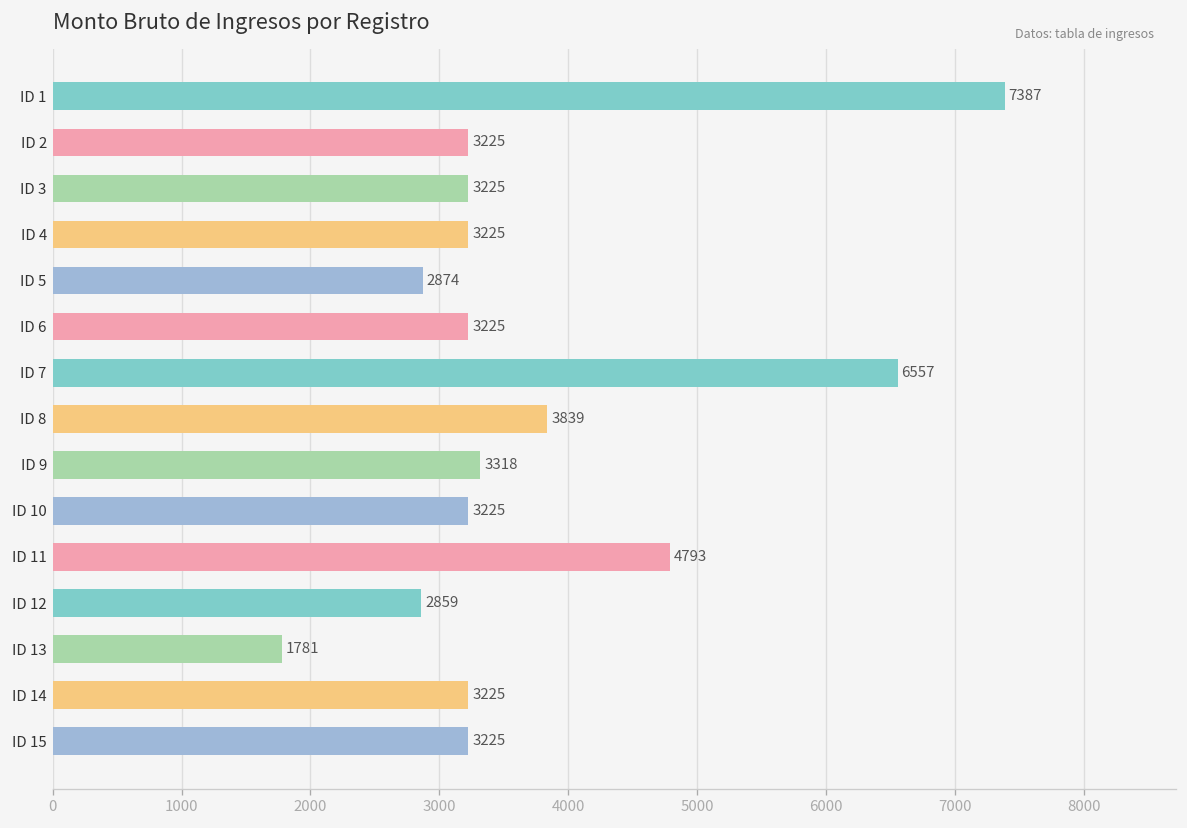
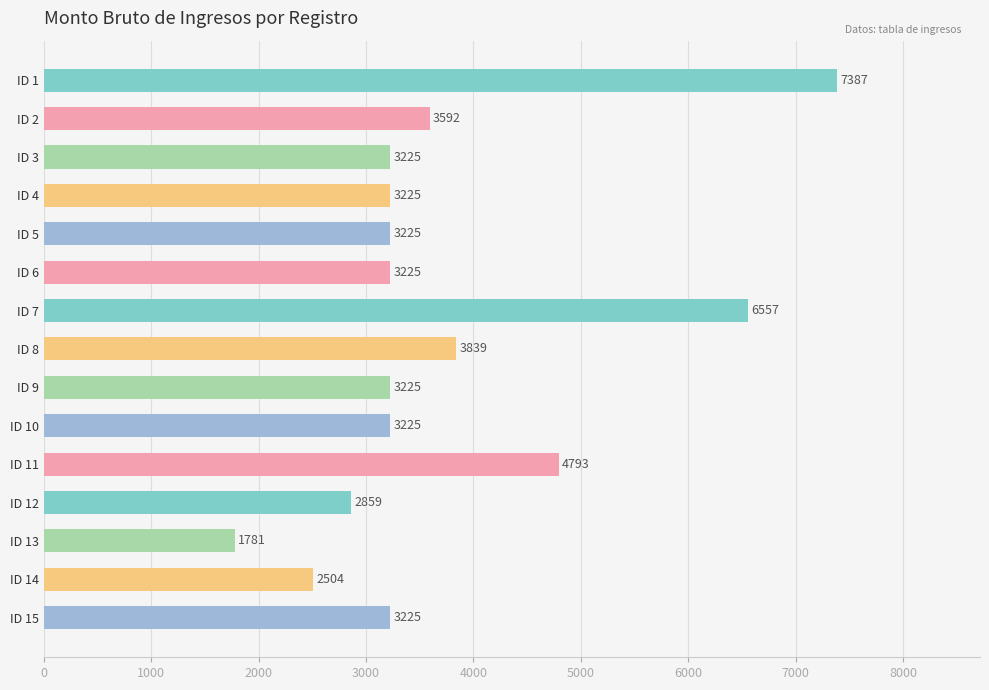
  {
    "ID 1": 7387,
-   "ID 2": 3225,
+   "ID 2": 3592,
    "ID 3": 3225,
    "ID 4": 3225,
-   "ID 5": 2874,
+   "ID 5": 3225,
    "ID 6": 3225,
    "ID 7": 6557,
    "ID 8": 3839,
-   "ID 9": 3318,
+   "ID 9": 3225,
    "ID 10": 3225,
    "ID 11": 4793,
    "ID 12": 2859,
    "ID 13": 1781,
-   "ID 14": 3225,
+   "ID 14": 2504,
    "ID 15": 3225
  }
